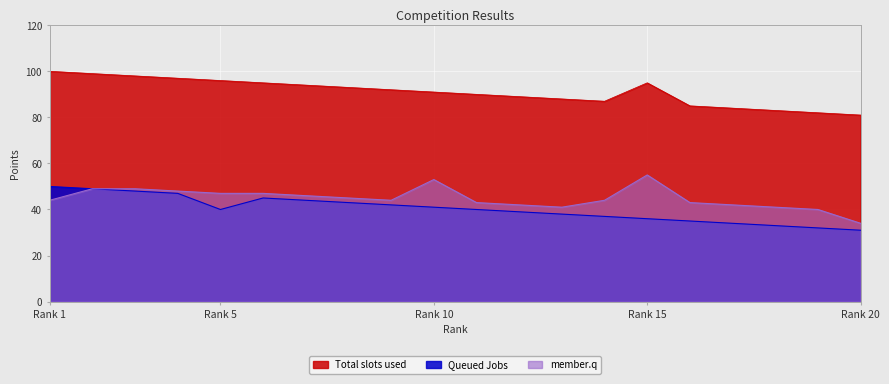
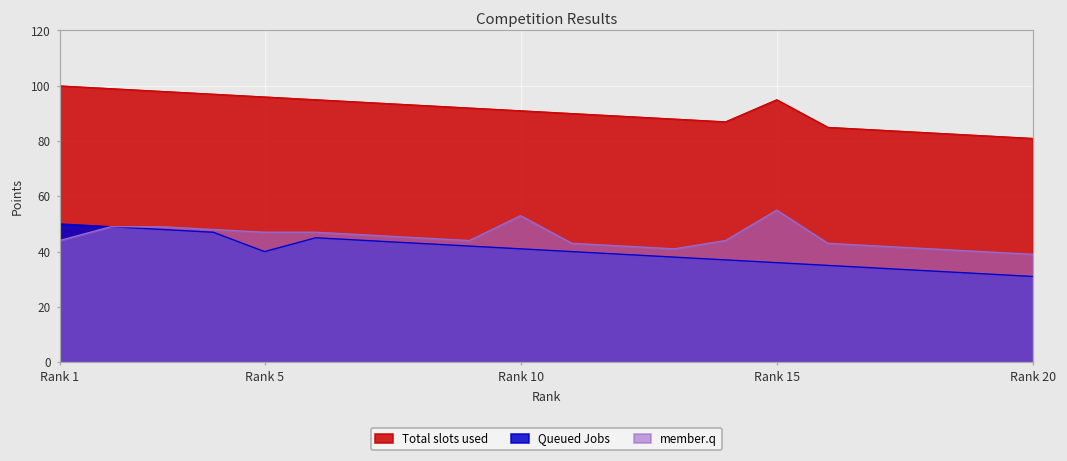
  {
    "Total slots used": {
      "Rank 1": 100,
      "Rank 5": 96,
      "Rank 10": 91,
      "Rank 15": 95,
      "Rank 20": 81
    },
    "Queued Jobs": {
      "Rank 1": 50,
      "Rank 5": 40,
      "Rank 10": 41,
      "Rank 15": 36,
      "Rank 20": 31
    },
    "member.q": {
      "Rank 1": 44,
      "Rank 5": 47,
      "Rank 10": 53,
      "Rank 15": 55,
-     "Rank 20": 34
+     "Rank 20": 39
    }
  }
